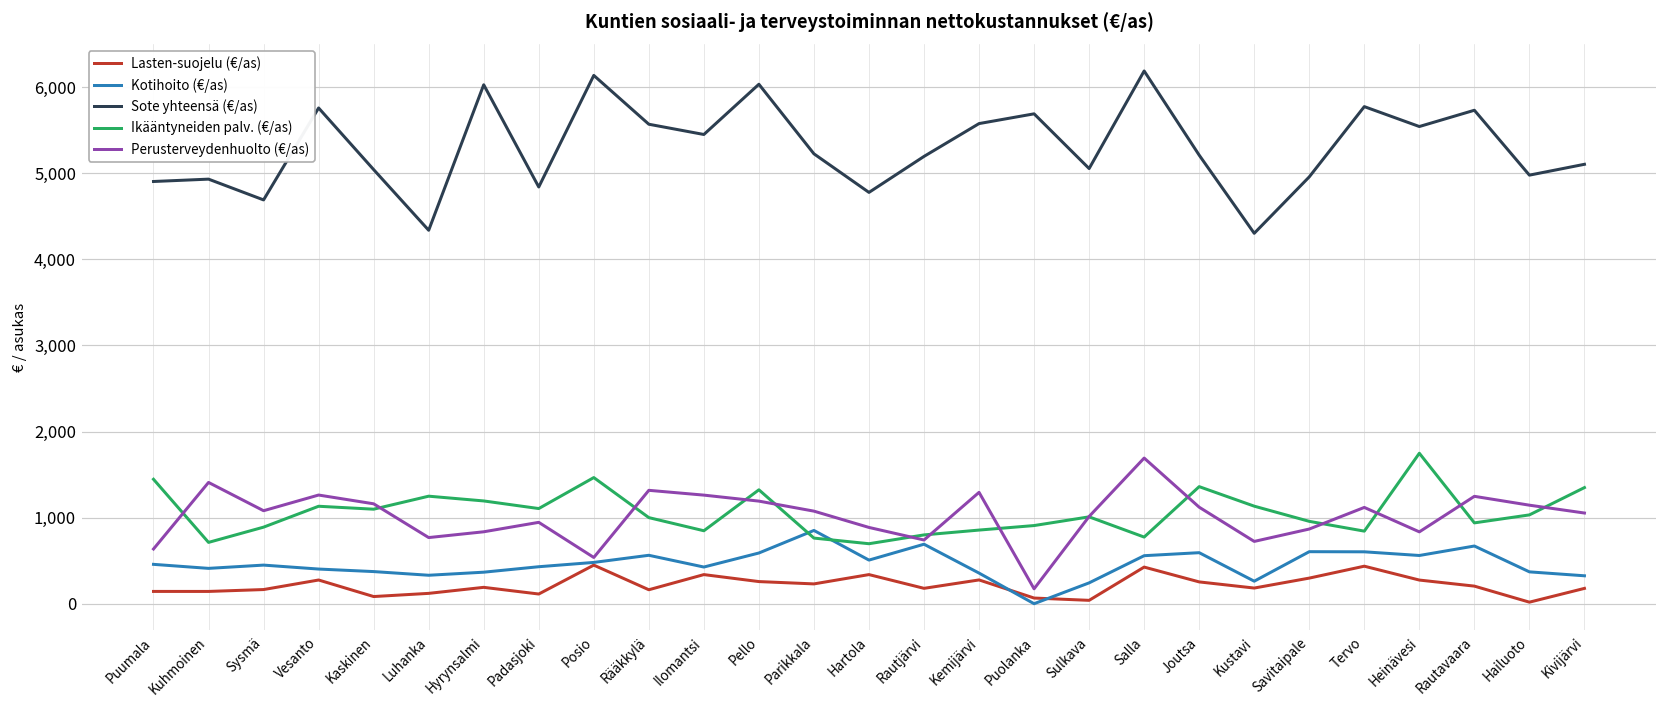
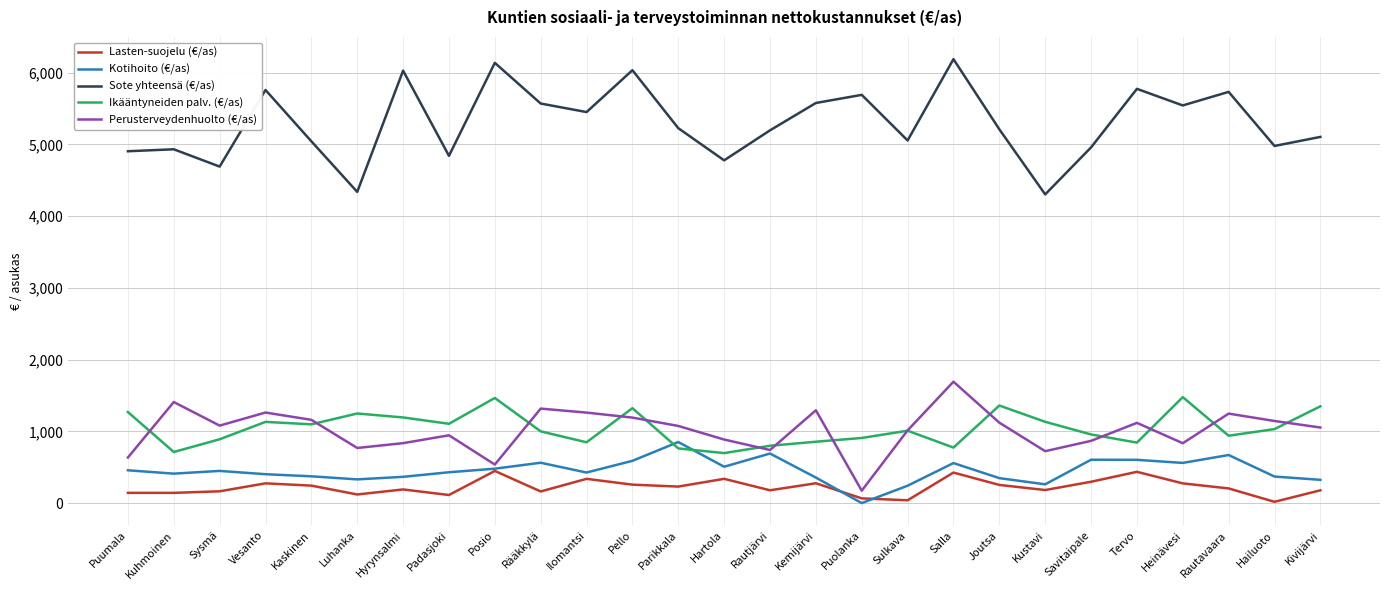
  {
    "Lasten-suojelu (€/as)": {
      "Puumala": "100",
      "Kuhmoinen": "100",
      "Sysmä": "200",
      "Vesanto": "300",
-     "Kaskinen": "100",
+     "Kaskinen": "200",
      "Luhanka": "100",
      "Hyrynsalmi": "200",
      "Padasjoki": "100",
      "Rääkkylä": "200",
      "Ilomantsi": "300",
      "Pello": "300",
      "Parikkala": "200",
      "Hartola": "300",
      "Rautjärvi": "200",
      "Kemijärvi": "300",
      "Puolanka": "100",
      "Sulkava": "0",
      "Salla": "400",
      "Joutsa": "300",
      "Kustavi": "200",
      "Savitaipale": "300",
      "Tervo": "400",
      "Heinävesi": "300",
      "Rautavaara": "200",
      "Hailuoto": "0",
      "Kivijärvi": "200"
    },
    "Kotihoito (€/as)": {
      "Puumala": "500",
      "Kuhmoinen": "400",
      "Sysmä": "400",
      "Vesanto": "400",
      "Kaskinen": "400",
      "Luhanka": "300",
      "Hyrynsalmi": "400",
      "Padasjoki": "400",
      "Rääkkylä": "600",
      "Ilomantsi": "400",
      "Pello": "600",
      "Parikkala": "900",
      "Hartola": "500",
      "Rautjärvi": "700",
      "Kemijärvi": "400",
      "Puolanka": "0",
      "Sulkava": "200",
      "Salla": "600",
-     "Joutsa": "600",
+     "Joutsa": "300",
      "Kustavi": "300",
      "Savitaipale": "600",
      "Tervo": "600",
      "Heinävesi": "600",
      "Rautavaara": "700",
      "Hailuoto": "400",
      "Kivijärvi": "300"
    },
    "Sote yhteensä (€/as)": {
      "Puumala": "4,900",
      "Kuhmoinen": "4,900",
      "Sysmä": "4,700",
      "Vesanto": "5,800",
      "Kaskinen": "5,000",
      "Luhanka": "4,300",
      "Hyrynsalmi": "6,000",
      "Padasjoki": "4,800",
      "Posio": "6,100",
      "Rääkkylä": "5,600",
      "Ilomantsi": "5,500",
      "Pello": "6,000",
      "Parikkala": "5,200",
      "Hartola": "4,800",
      "Rautjärvi": "5,200",
      "Kemijärvi": "5,600",
      "Puolanka": "5,700",
      "Sulkava": "5,100",
      "Salla": "6,200",
      "Joutsa": "5,200",
      "Kustavi": "4,300",
      "Savitaipale": "5,000",
      "Tervo": "5,800",
      "Heinävesi": "5,500",
      "Rautavaara": "5,700",
      "Hailuoto": "5,000",
      "Kivijärvi": "5,100"
    },
    "Ikääntyneiden palv. (€/as)": {
-     "Puumala": "1,400",
+     "Puumala": "1,300",
      "Kuhmoinen": "700",
      "Sysmä": "900",
      "Vesanto": "1,100",
      "Kaskinen": "1,100",
      "Luhanka": "1,200",
      "Hyrynsalmi": "1,200",
      "Padasjoki": "1,100",
      "Posio": "1,500",
      "Rääkkylä": "1,000",
      "Ilomantsi": "800",
      "Pello": "1,300",
      "Parikkala": "800",
      "Hartola": "700",
      "Rautjärvi": "800",
      "Kemijärvi": "900",
      "Puolanka": "900",
      "Salla": "800",
      "Joutsa": "1,400",
      "Kustavi": "1,100",
      "Savitaipale": "1,000",
      "Tervo": "800",
-     "Heinävesi": "1,700",
+     "Heinävesi": "1,500",
      "Rautavaara": "900",
      "Hailuoto": "1,000",
      "Kivijärvi": "1,300"
    },
    "Perusterveydenhuolto (€/as)": {
      "Puumala": "600",
      "Kuhmoinen": "1,400",
      "Sysmä": "1,100",
      "Vesanto": "1,300",
      "Kaskinen": "1,200",
      "Luhanka": "800",
      "Hyrynsalmi": "800",
      "Padasjoki": "900",
      "Posio": "500",
      "Rääkkylä": "1,300",
      "Ilomantsi": "1,300",
      "Pello": "1,200",
      "Parikkala": "1,100",
      "Hartola": "900",
      "Rautjärvi": "700",
      "Kemijärvi": "1,300",
      "Puolanka": "200",
      "Salla": "1,700",
      "Joutsa": "1,100",
      "Kustavi": "700",
      "Savitaipale": "900",
      "Tervo": "1,100",
      "Heinävesi": "800",
      "Rautavaara": "1,200",
      "Hailuoto": "1,100",
      "Kivijärvi": "1,100"
    }
  }
